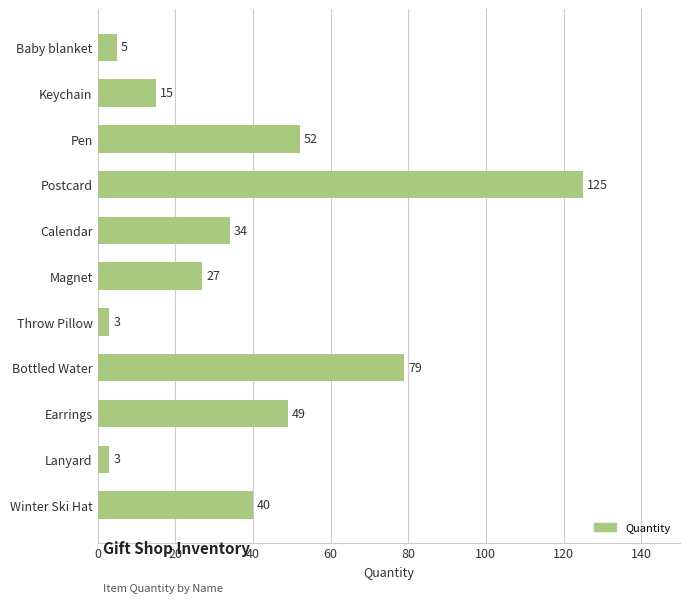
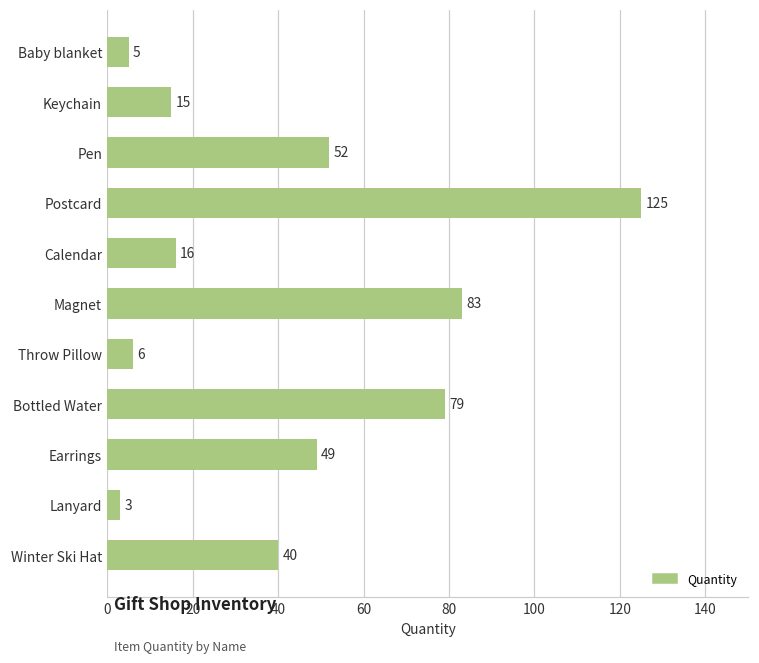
  {
    "Baby blanket": 5,
    "Keychain": 15,
    "Pen": 52,
    "Postcard": 125,
-   "Calendar": 34,
-   "Magnet": 27,
-   "Throw Pillow": 3,
+   "Calendar": 16,
+   "Magnet": 83,
+   "Throw Pillow": 6,
    "Bottled Water": 79,
    "Earrings": 49,
    "Lanyard": 3,
    "Winter Ski Hat": 40
  }
